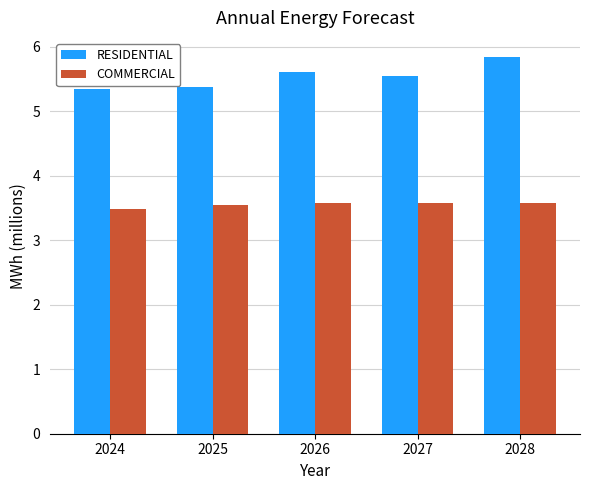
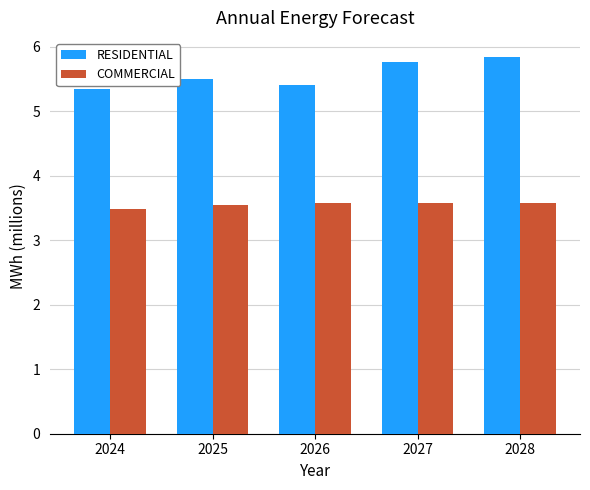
  {
    "RESIDENTIAL": {
      "2024": 5.3,
-     "2025": 5.4,
-     "2026": 5.6,
-     "2027": 5.6,
+     "2025": 5.5,
+     "2026": 5.4,
+     "2027": 5.8,
      "2028": 5.8
    },
    "COMMERCIAL": {
      "2024": 3.5,
      "2025": 3.5,
      "2026": 3.6,
      "2027": 3.6,
      "2028": 3.6
    }
  }
